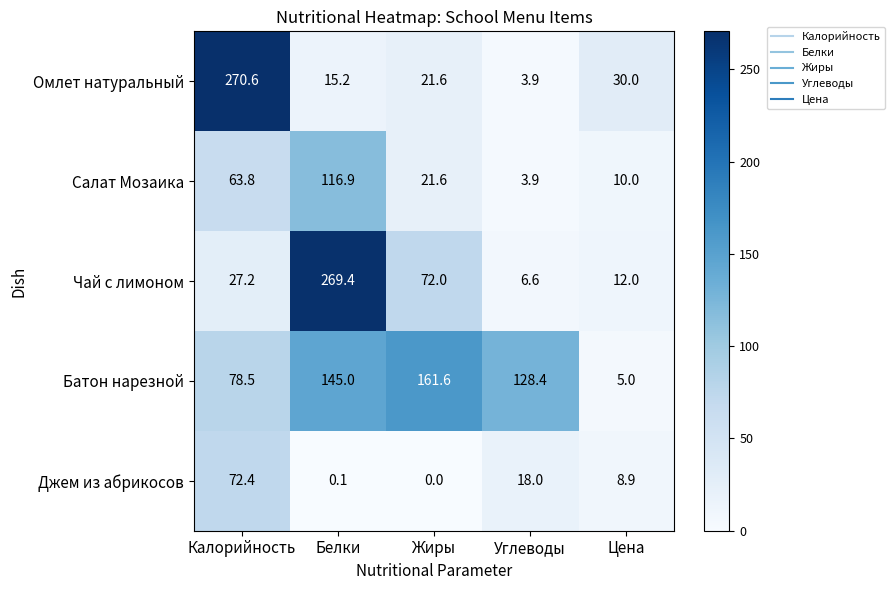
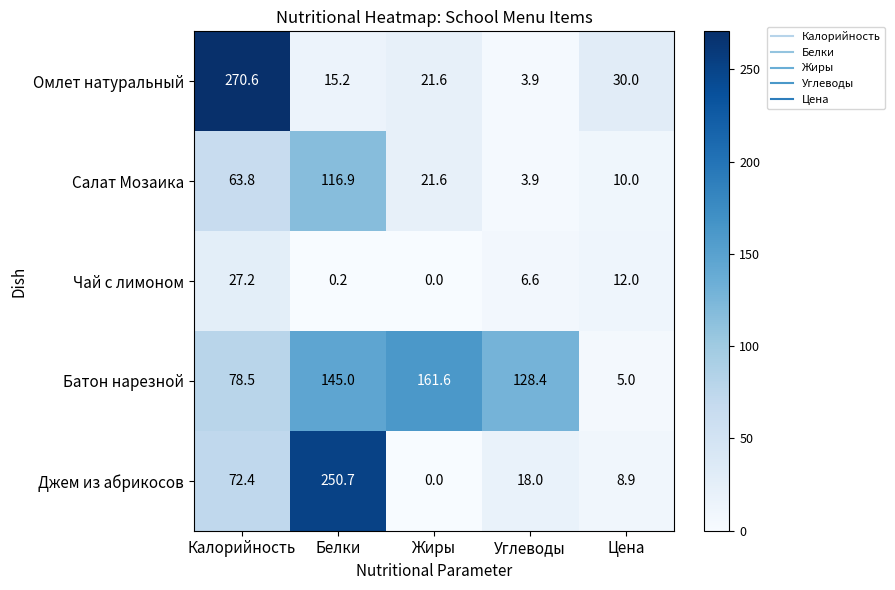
  {
    "Омлет натуральный": {
      "Калорийность": 270.6,
      "Белки": 15.2,
      "Жиры": 21.6,
      "Углеводы": 3.9,
      "Цена": 30.0
    },
    "Салат Мозаика": {
      "Калорийность": 63.8,
      "Белки": 116.9,
      "Жиры": 21.6,
      "Углеводы": 3.9,
      "Цена": 10.0
    },
    "Чай с лимоном": {
      "Калорийность": 27.2,
-     "Белки": 269.4,
-     "Жиры": 72.0,
+     "Белки": 0.2,
+     "Жиры": 0.0,
      "Углеводы": 6.6,
      "Цена": 12.0
    },
    "Батон нарезной": {
      "Калорийность": 78.5,
      "Белки": 145.0,
      "Жиры": 161.6,
      "Углеводы": 128.4,
      "Цена": 5.0
    },
    "Джем из абрикосов": {
      "Калорийность": 72.4,
-     "Белки": 0.1,
+     "Белки": 250.7,
      "Жиры": 0.0,
      "Углеводы": 18.0,
      "Цена": 8.9
    }
  }
